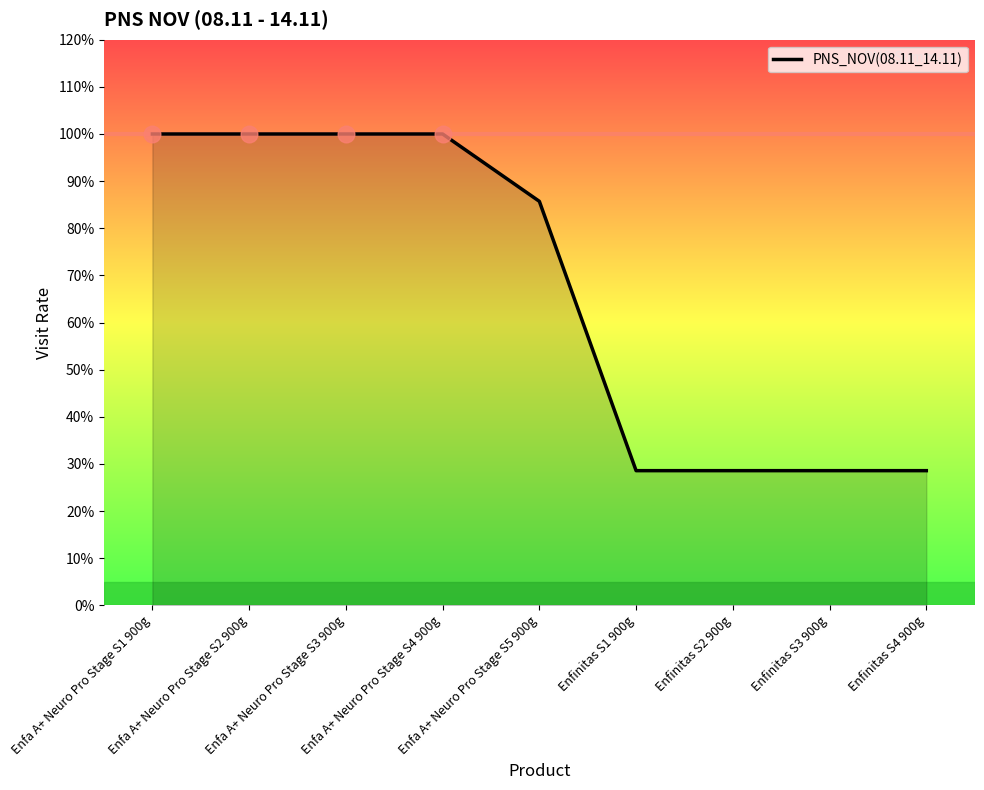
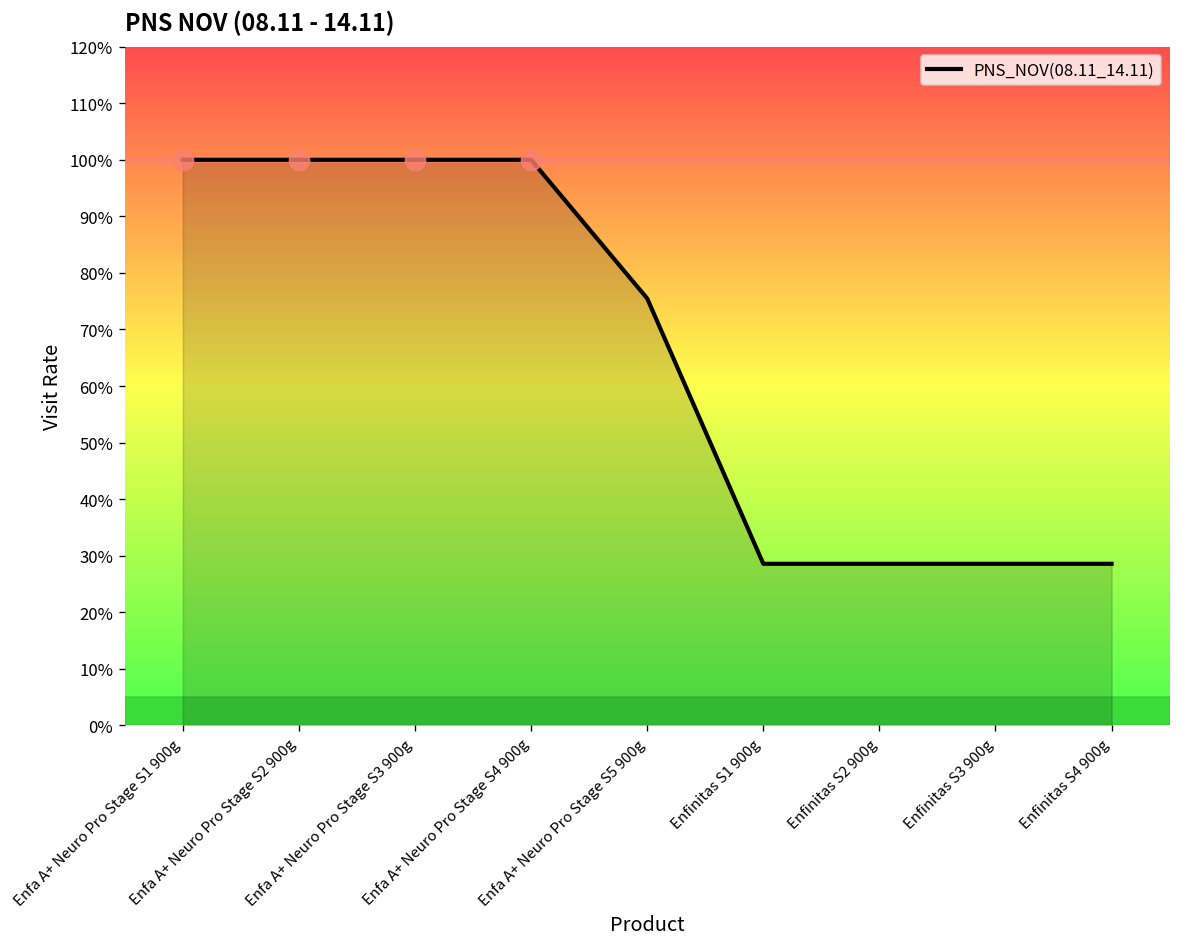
  {
    "PNS_NOV(08.11_14.11)": {
-     "Enfa A+ Neuro Pro Stage S5 900g": "86%",
+     "Enfa A+ Neuro Pro Stage S5 900g": "75%",
      "Enfinitas S1 900g": "29%",
      "Enfinitas S2 900g": "29%",
      "Enfinitas S3 900g": "29%",
      "Enfinitas S4 900g": "29%"
    }
  }
